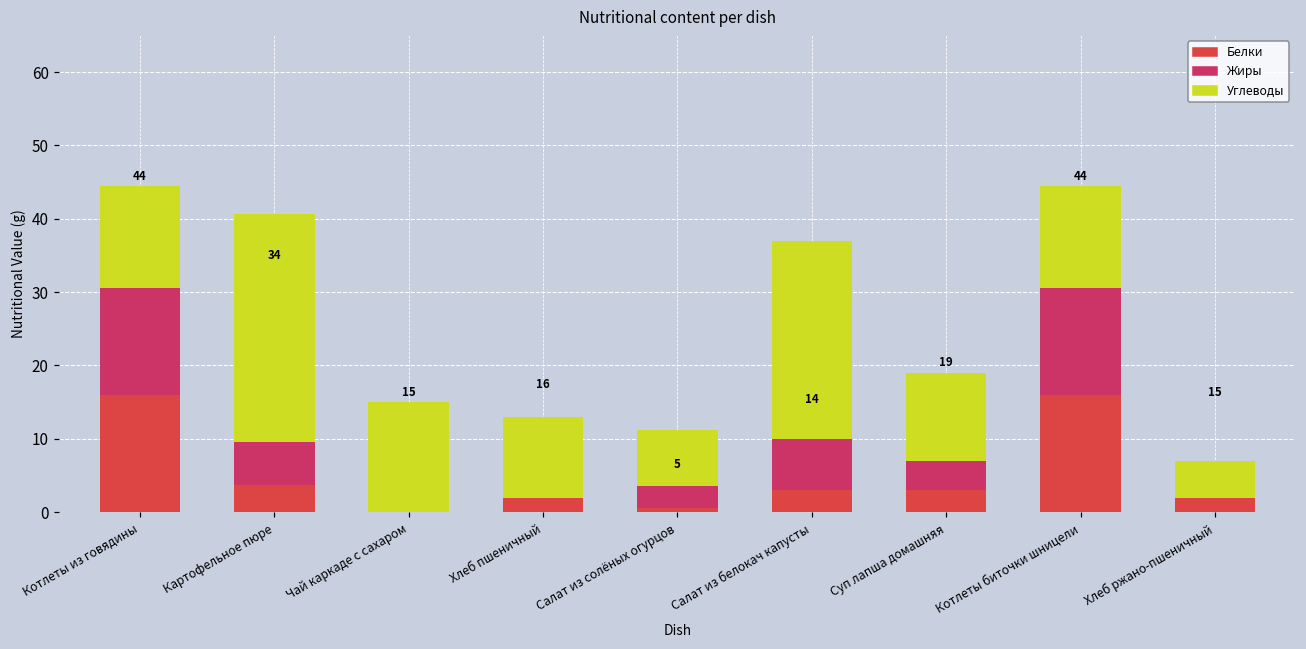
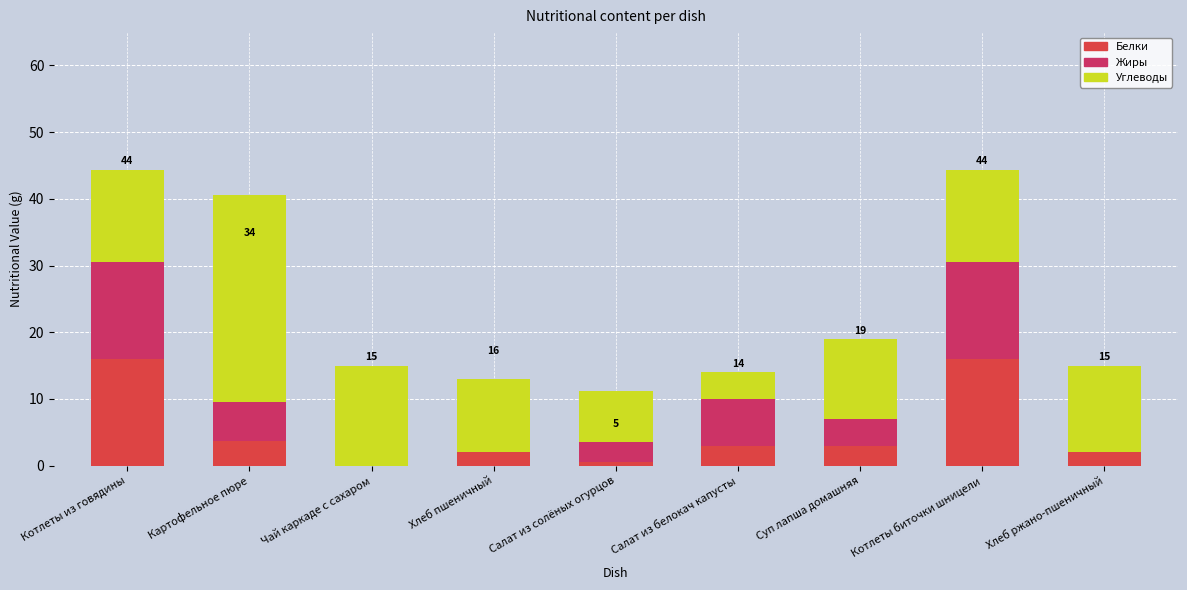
  {
    "Углеводы": {
-     "Салат из белокач капусты": 27,
-     "Хлеб ржано-пшеничный": 5
+     "Салат из белокач капусты": 4,
+     "Хлеб ржано-пшеничный": 13
    }
  }
